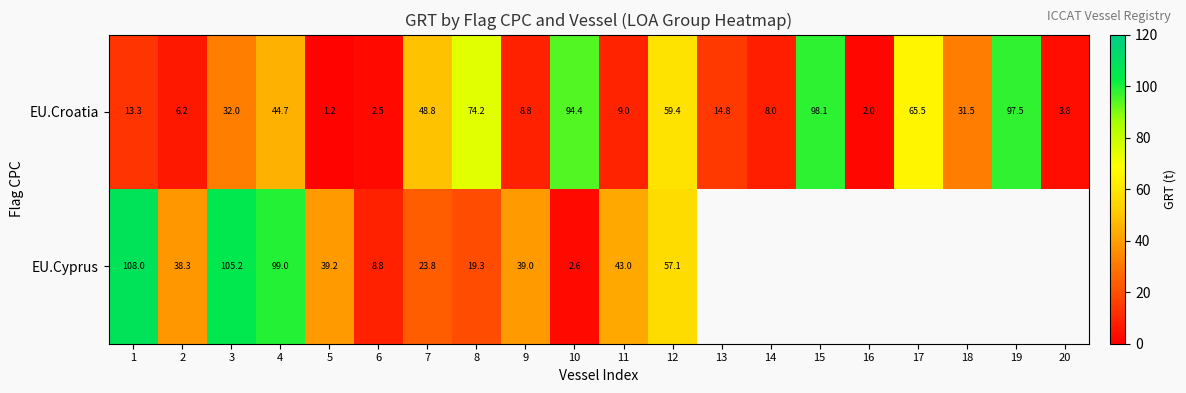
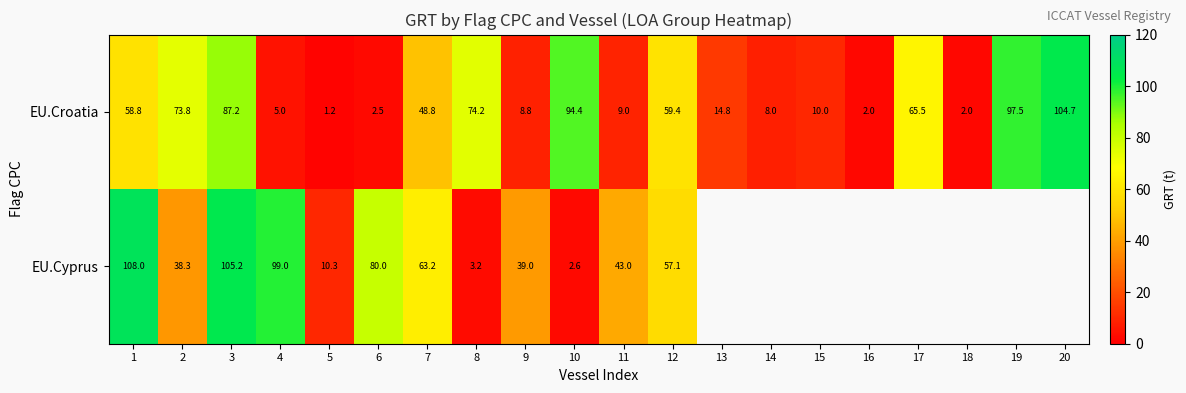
  {
    "EU.Croatia": {
-     "1": 13.3,
-     "2": 6.2,
-     "3": 32.0,
-     "4": 44.7,
+     "1": 58.8,
+     "2": 73.8,
+     "3": 87.2,
+     "4": 5.0,
      "5": 1.2,
      "6": 2.5,
      "7": 48.8,
      "8": 74.2,
      "9": 8.8,
      "10": 94.4,
      "11": 9.0,
      "12": 59.4,
      "13": 14.8,
      "14": 8.0,
-     "15": 98.1,
+     "15": 10.0,
      "16": 2.0,
      "17": 65.5,
-     "18": 31.5,
+     "18": 2.0,
      "19": 97.5,
-     "20": 3.8
+     "20": 104.7
    },
    "EU.Cyprus": {
      "1": 108.0,
      "2": 38.3,
      "3": 105.2,
      "4": 99.0,
-     "5": 39.2,
-     "6": 8.8,
-     "7": 23.8,
-     "8": 19.3,
+     "5": 10.3,
+     "6": 80.0,
+     "7": 63.2,
+     "8": 3.2,
      "9": 39.0,
      "10": 2.6,
      "11": 43.0,
      "12": 57.1
    }
  }
